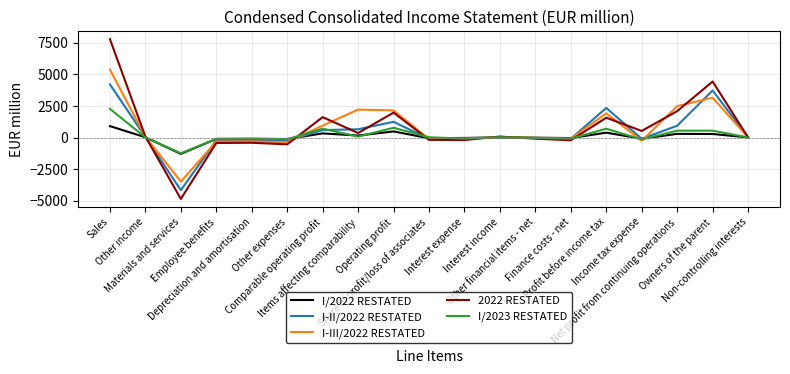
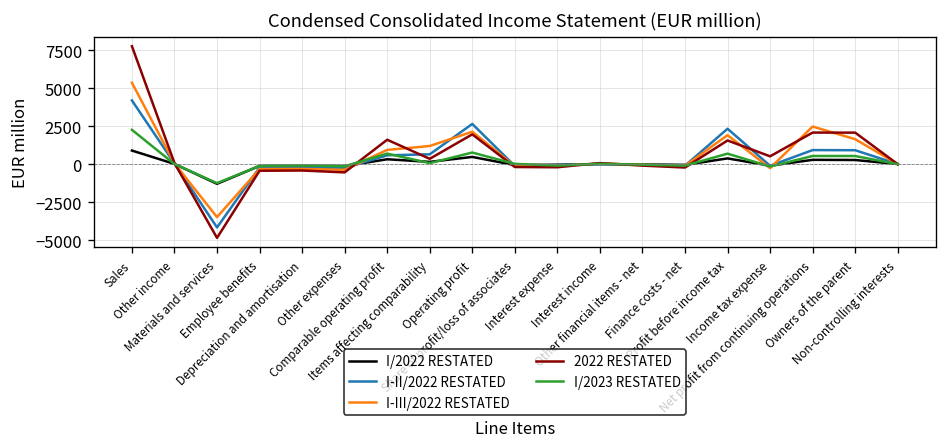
  {
    "I/2022 RESTATED": {
      "Sales": 900,
      "Comparable operating profit": 300,
      "Operating profit": 500,
      "Profit before income tax": 400,
      "Net profit from continuing operations": 300,
      "Owners of the parent": 300
    },
    "I-II/2022 RESTATED": {
      "Sales": 4200,
      "Materials and services": -4200,
      "Items affecting comparability": 700,
-     "Operating profit": 1200,
+     "Operating profit": 2700,
      "Profit before income tax": 2300,
      "Net profit from continuing operations": 900,
-     "Owners of the parent": 3700
+     "Owners of the parent": 900
    },
    "I-III/2022 RESTATED": {
      "Sales": 5400,
      "Materials and services": -3500,
      "Comparable operating profit": 900,
-     "Items affecting comparability": 2200,
+     "Items affecting comparability": 1200,
      "Profit before income tax": 1900,
      "Net profit from continuing operations": 2500,
-     "Owners of the parent": 3100
+     "Owners of the parent": 1600
    },
    "2022 RESTATED": {
      "Sales": 7800,
      "Materials and services": -4900,
      "Comparable operating profit": 1600,
      "Profit before income tax": 1600,
      "Income tax expense": 500,
      "Net profit from continuing operations": 2100,
-     "Owners of the parent": 4400
+     "Owners of the parent": 2100
    },
    "I/2023 RESTATED": {
      "Sales": 2300,
      "Operating profit": 800,
      "Profit before income tax": 700,
      "Net profit from continuing operations": 500,
      "Owners of the parent": 500
    }
  }
